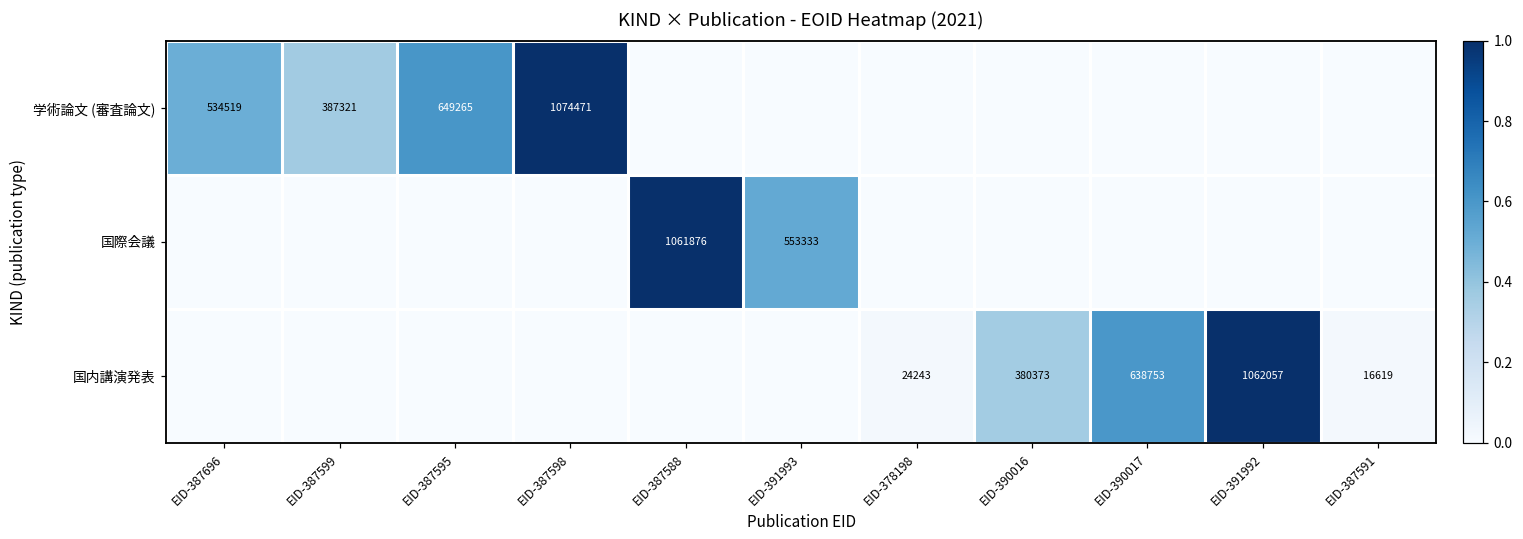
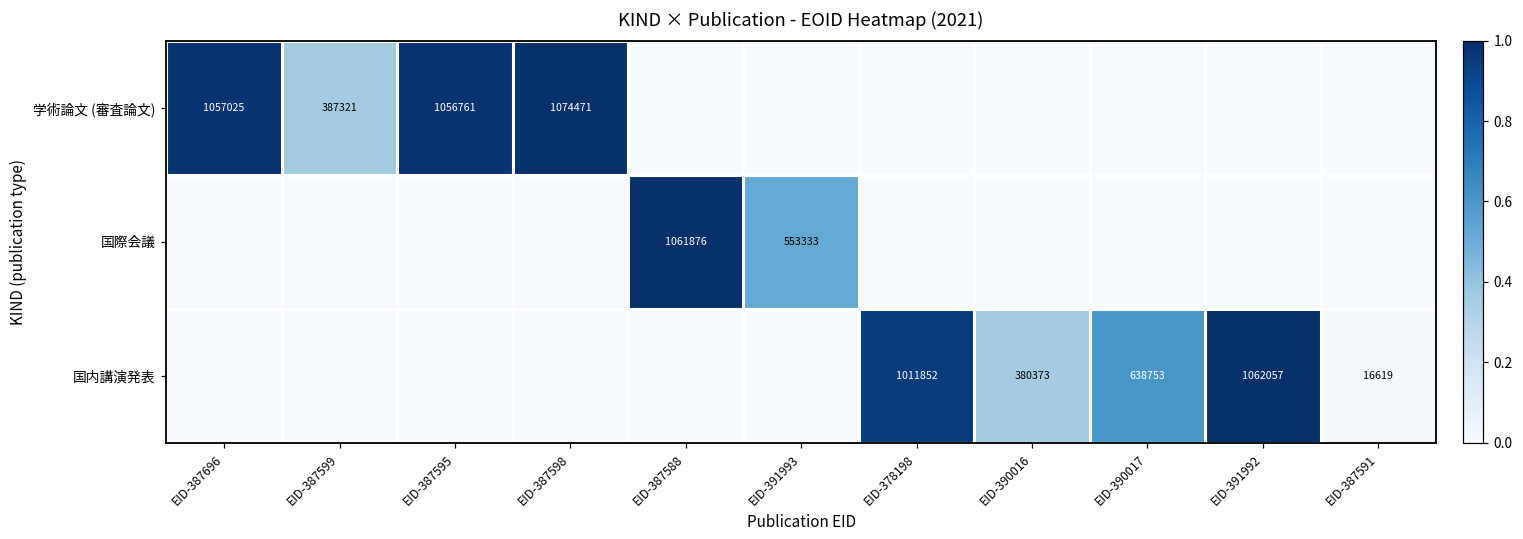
  {
    "学術論文 (審査論文)": {
-     "EID-387696": 534519,
+     "EID-387696": 1057025,
      "EID-387599": 387321,
-     "EID-387595": 649265,
+     "EID-387595": 1056761,
      "EID-387598": 1074471
    },
    "国際会議": {
      "EID-387588": 1061876,
      "EID-391993": 553333
    },
    "国内講演発表": {
-     "EID-378198": 24243,
+     "EID-378198": 1011852,
      "EID-390016": 380373,
      "EID-390017": 638753,
      "EID-391992": 1062057,
      "EID-387591": 16619
    }
  }
